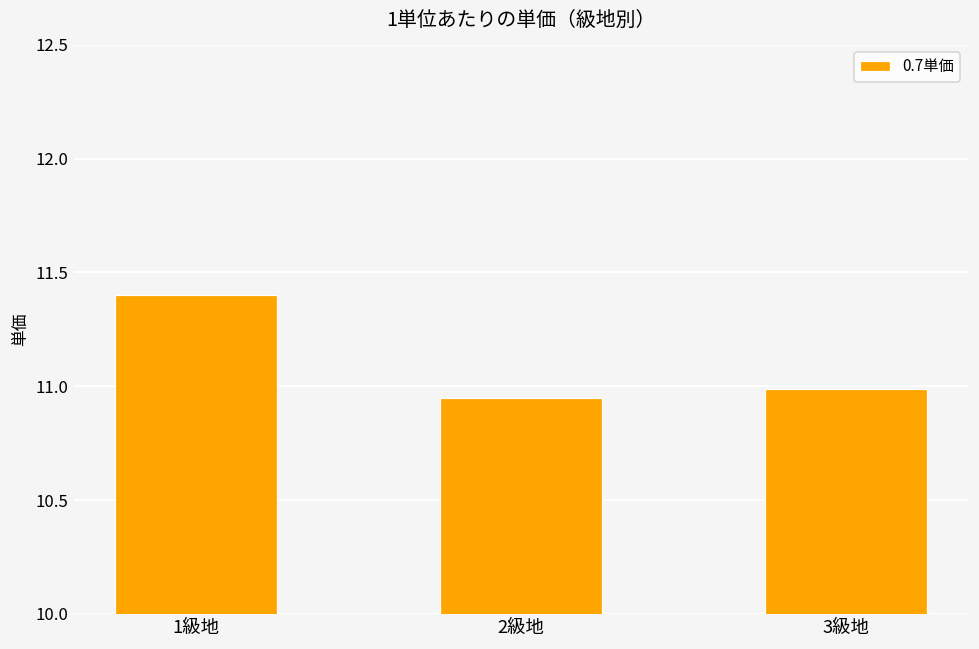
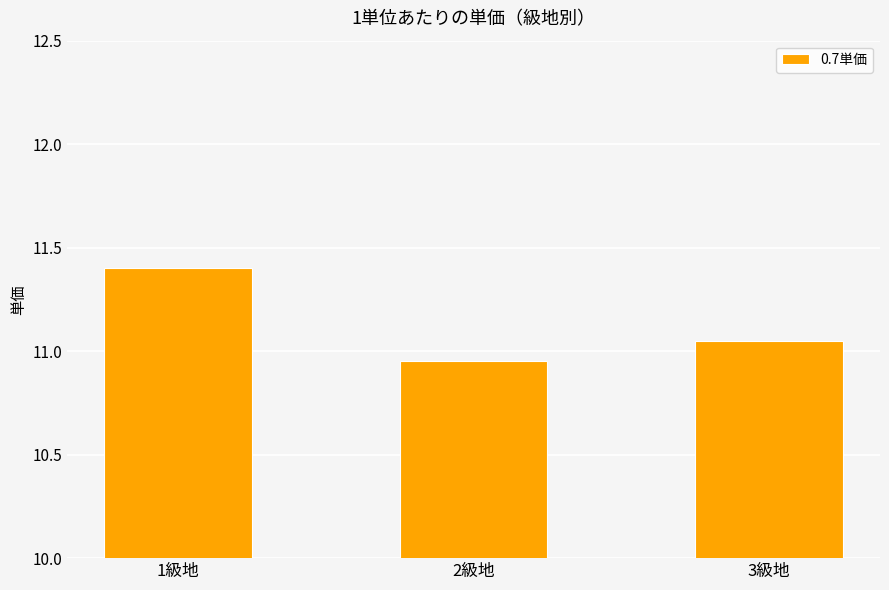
  {
    "1級地": 11.40,
    "2級地": 10.95,
-   "3級地": 10.99
+   "3級地": 11.05
  }
